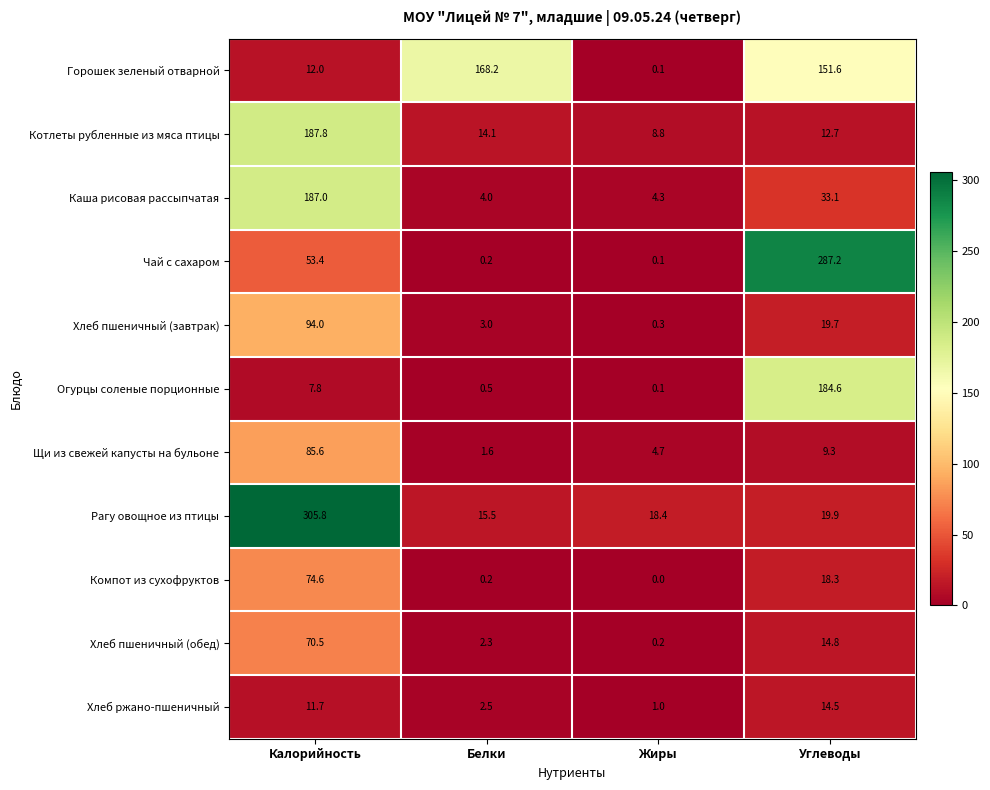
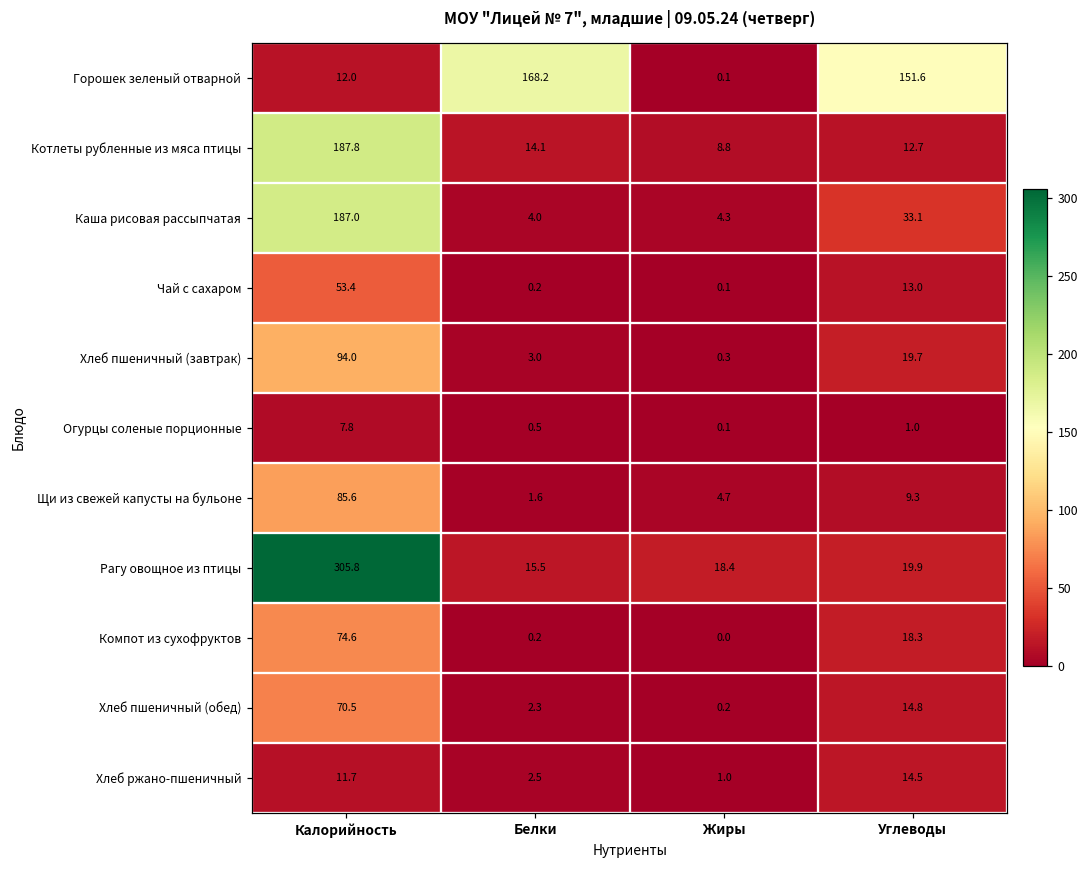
  {
    "Горошек зеленый отварной": {
      "Калорийность": 12.0,
      "Белки": 168.2,
      "Жиры": 0.1,
      "Углеводы": 151.6
    },
    "Котлеты рубленные из мяса птицы": {
      "Калорийность": 187.8,
      "Белки": 14.1,
      "Жиры": 8.8,
      "Углеводы": 12.7
    },
    "Каша рисовая рассыпчатая": {
      "Калорийность": 187.0,
      "Белки": 4.0,
      "Жиры": 4.3,
      "Углеводы": 33.1
    },
    "Чай с сахаром": {
      "Калорийность": 53.4,
      "Белки": 0.2,
      "Жиры": 0.1,
-     "Углеводы": 287.2
+     "Углеводы": 13.0
    },
    "Хлеб пшеничный (завтрак)": {
      "Калорийность": 94.0,
      "Белки": 3.0,
      "Жиры": 0.3,
      "Углеводы": 19.7
    },
    "Огурцы соленые порционные": {
      "Калорийность": 7.8,
      "Белки": 0.5,
      "Жиры": 0.1,
-     "Углеводы": 184.6
+     "Углеводы": 1.0
    },
    "Щи из свежей капусты на бульоне": {
      "Калорийность": 85.6,
      "Белки": 1.6,
      "Жиры": 4.7,
      "Углеводы": 9.3
    },
    "Рагу овощное из птицы": {
      "Калорийность": 305.8,
      "Белки": 15.5,
      "Жиры": 18.4,
      "Углеводы": 19.9
    },
    "Компот из сухофруктов": {
      "Калорийность": 74.6,
      "Белки": 0.2,
      "Жиры": 0.0,
      "Углеводы": 18.3
    },
    "Хлеб пшеничный (обед)": {
      "Калорийность": 70.5,
      "Белки": 2.3,
      "Жиры": 0.2,
      "Углеводы": 14.8
    },
    "Хлеб ржано-пшеничный": {
      "Калорийность": 11.7,
      "Белки": 2.5,
      "Жиры": 1.0,
      "Углеводы": 14.5
    }
  }
